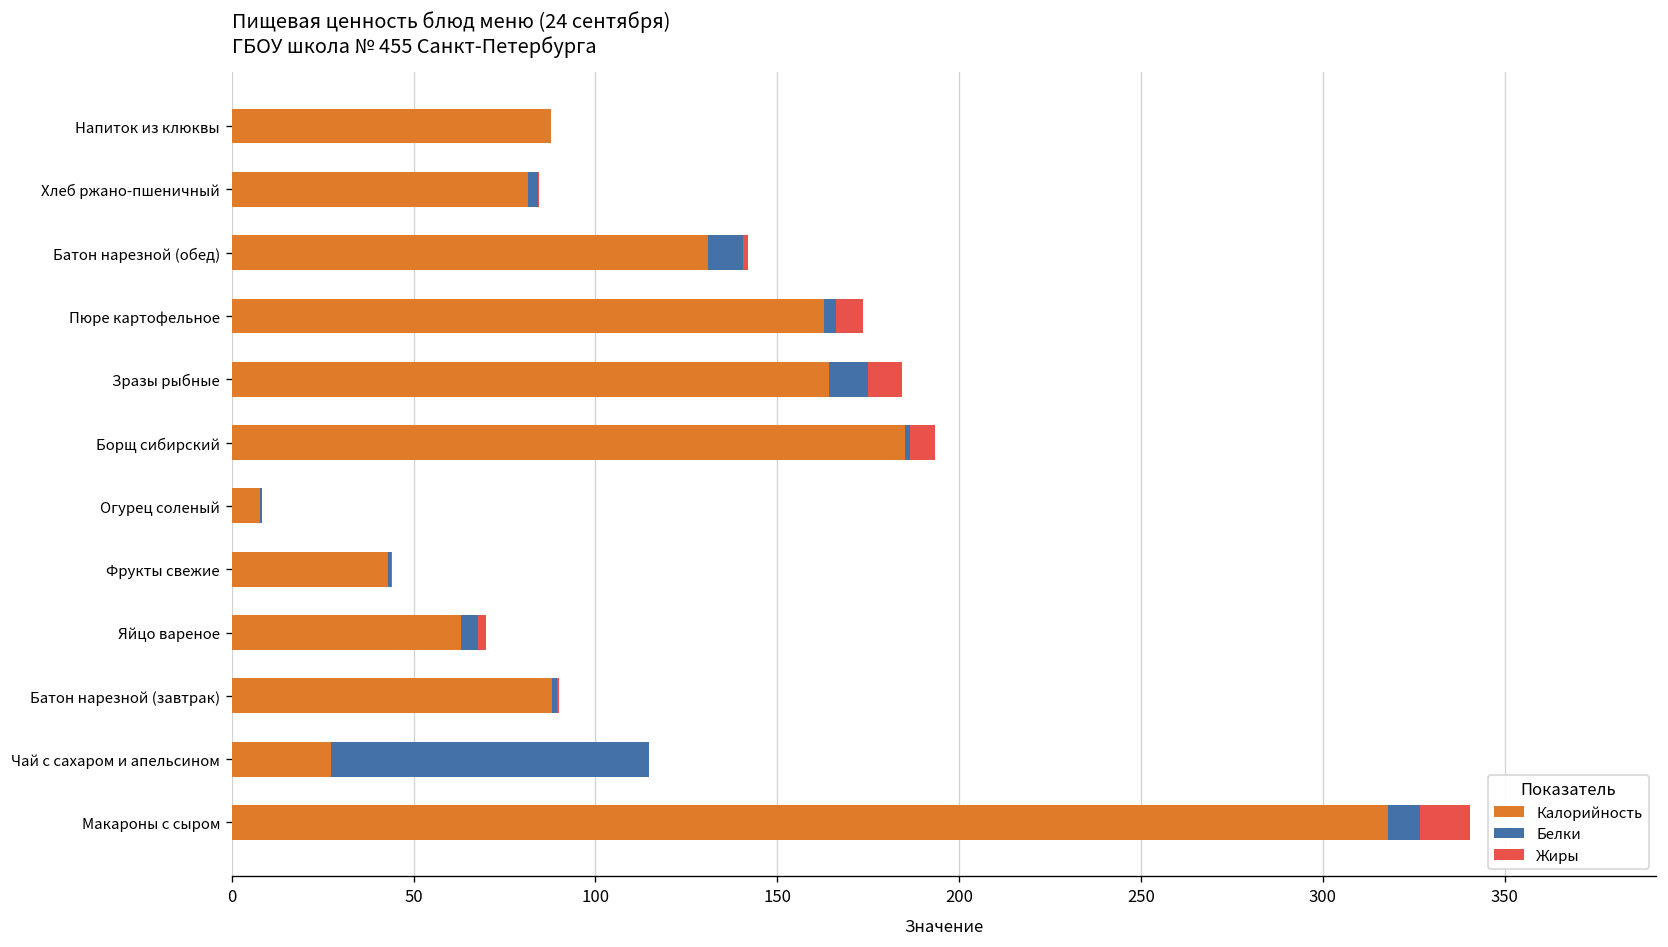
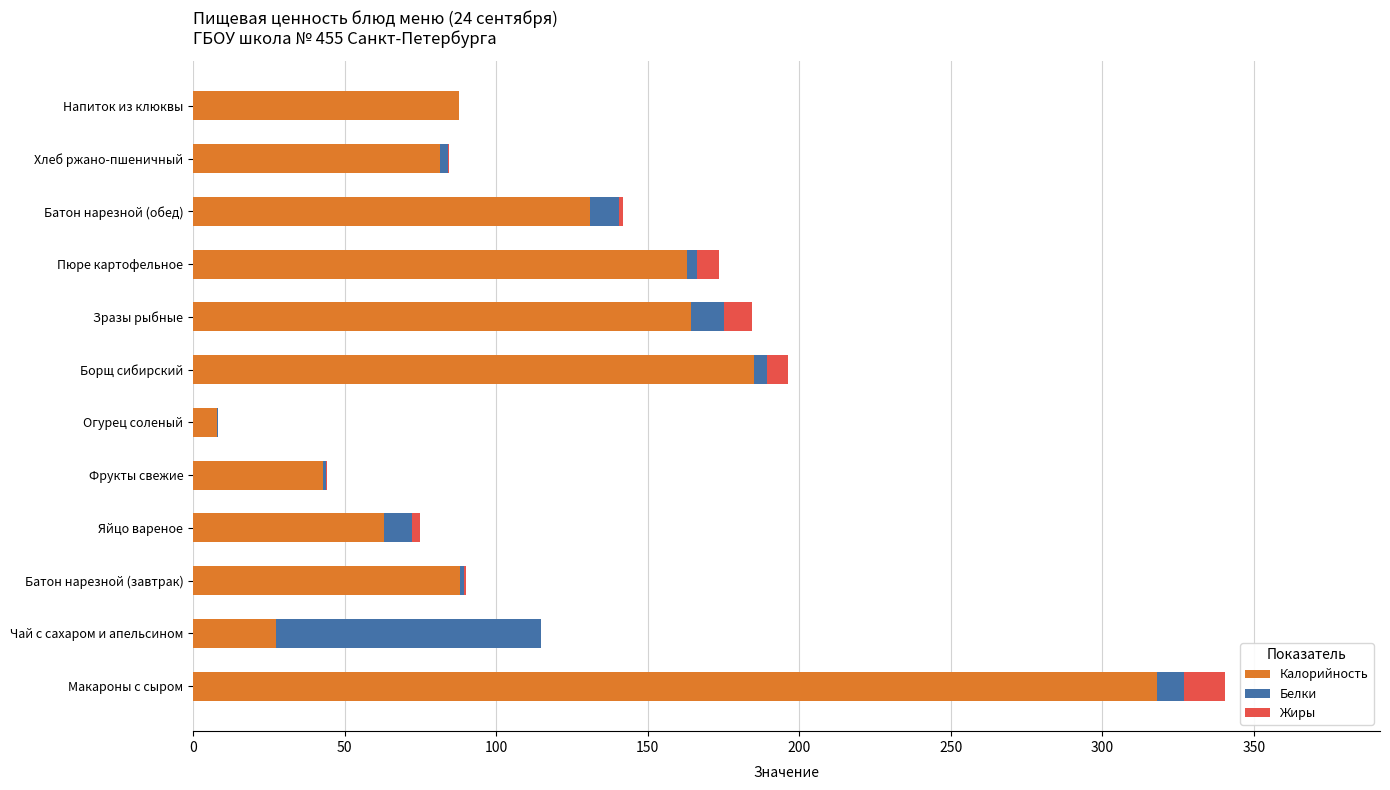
  {
    "Белки": {
      "Хлеб ржано-пшеничный": 3,
      "Батон нарезной (обед)": 10,
      "Пюре картофельное": 3,
      "Зразы рыбные": 11,
-     "Борщ сибирский": 2,
+     "Борщ сибирский": 5,
      "Фрукты свежие": 1,
-     "Яйцо вареное": 5,
+     "Яйцо вареное": 9,
      "Батон нарезной (завтрак)": 2,
      "Чай с сахаром и апельсином": 87,
      "Макароны с сыром": 9
    }
  }
